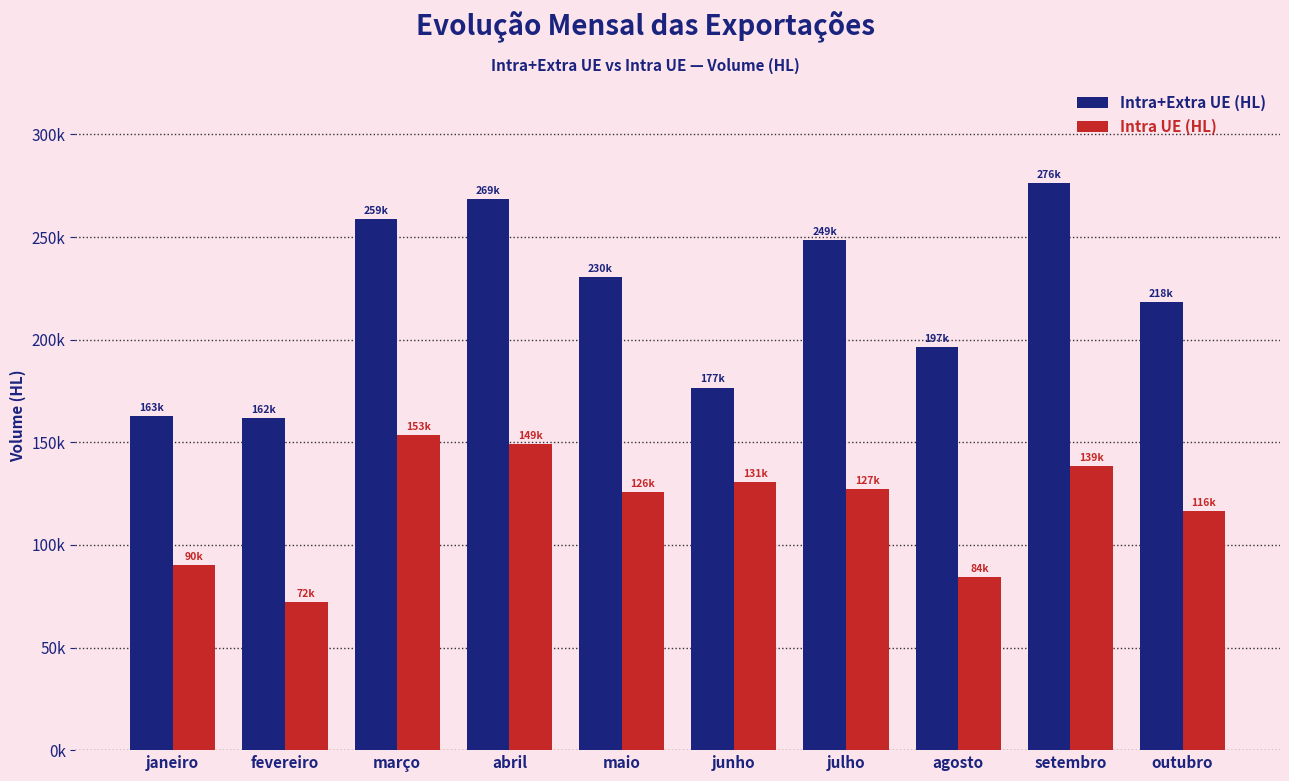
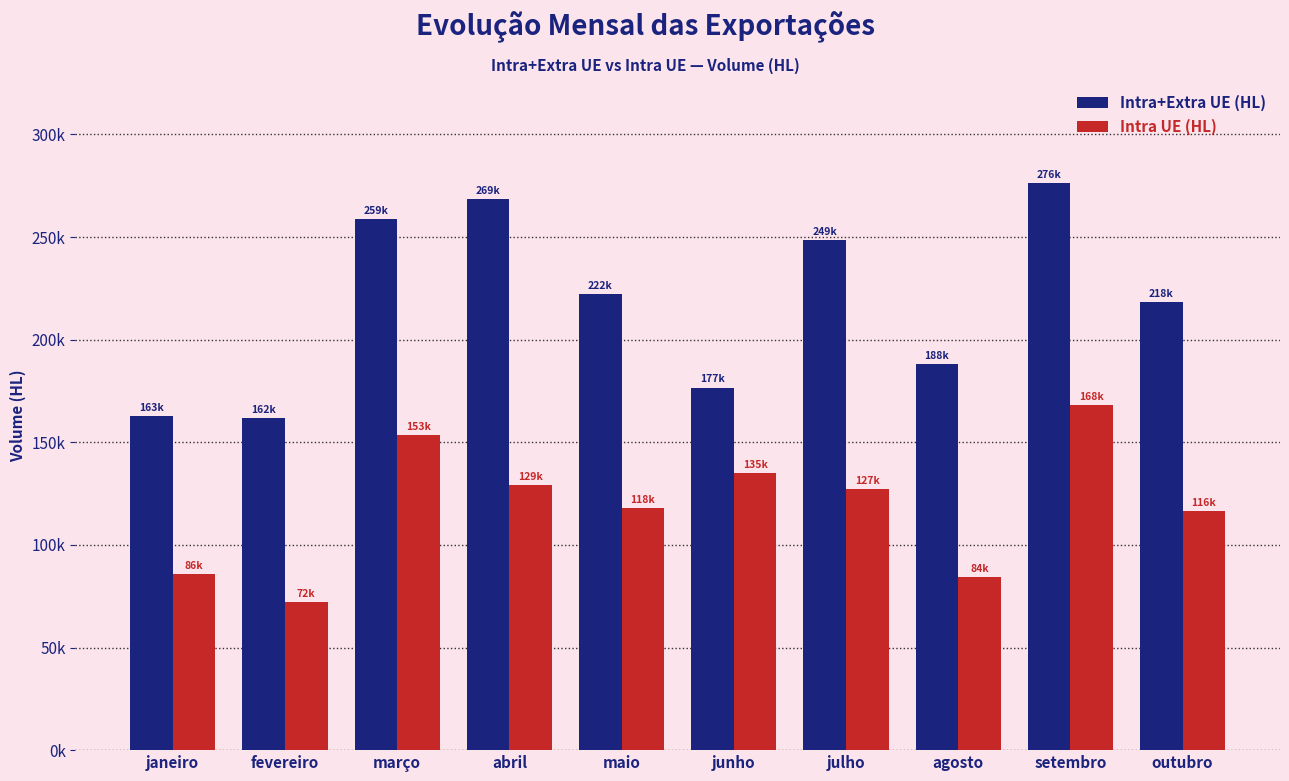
  {
    "Intra+Extra UE (HL)": {
      "janeiro": "163k",
      "fevereiro": "162k",
      "março": "259k",
      "abril": "269k",
-     "maio": "230k",
+     "maio": "222k",
      "junho": "177k",
      "julho": "249k",
-     "agosto": "197k",
+     "agosto": "188k",
      "setembro": "276k",
      "outubro": "218k"
    },
    "Intra UE (HL)": {
-     "janeiro": "90k",
+     "janeiro": "86k",
      "fevereiro": "72k",
      "março": "153k",
-     "abril": "149k",
-     "maio": "126k",
-     "junho": "131k",
+     "abril": "129k",
+     "maio": "118k",
+     "junho": "135k",
      "julho": "127k",
      "agosto": "84k",
-     "setembro": "139k",
+     "setembro": "168k",
      "outubro": "116k"
    }
  }
